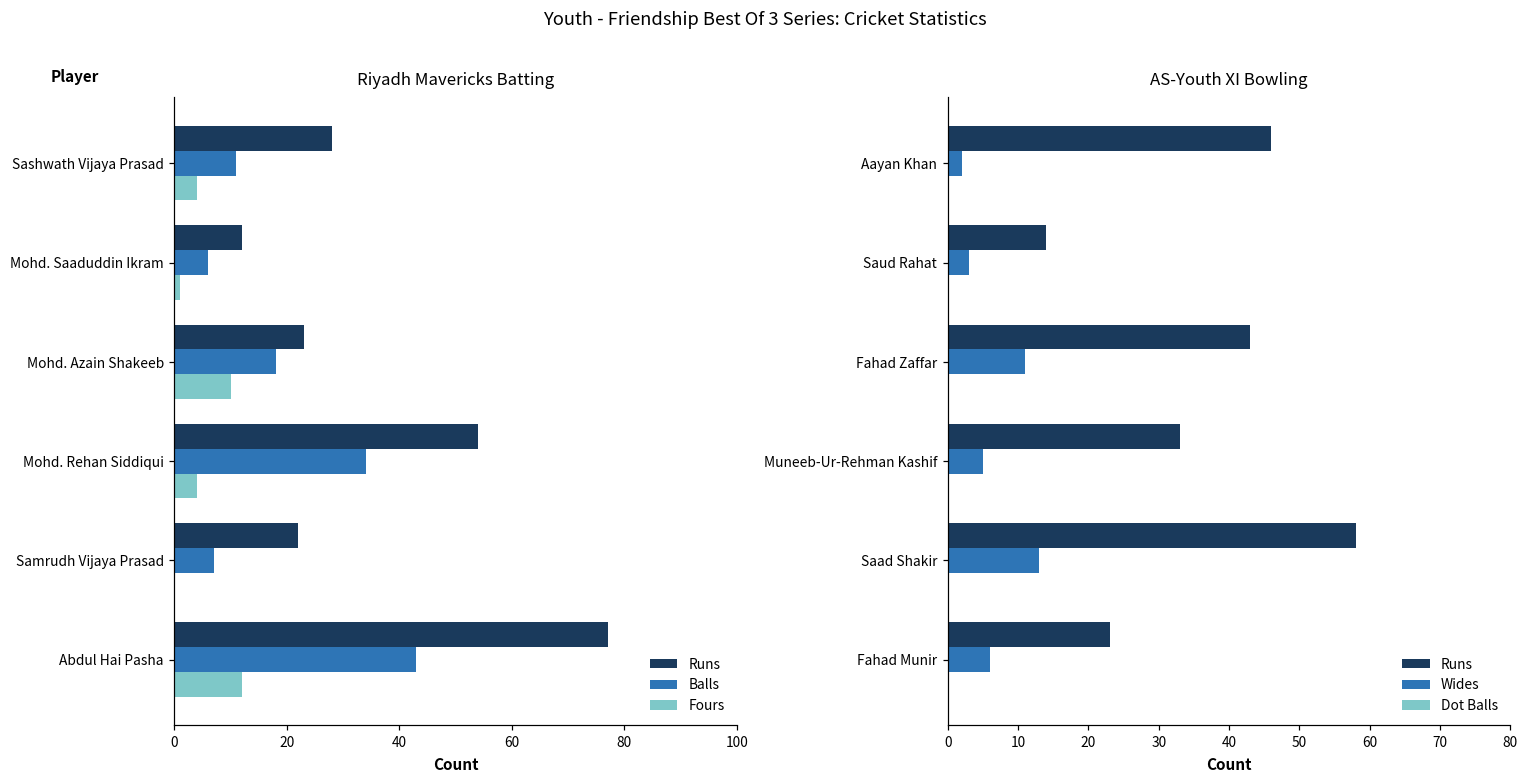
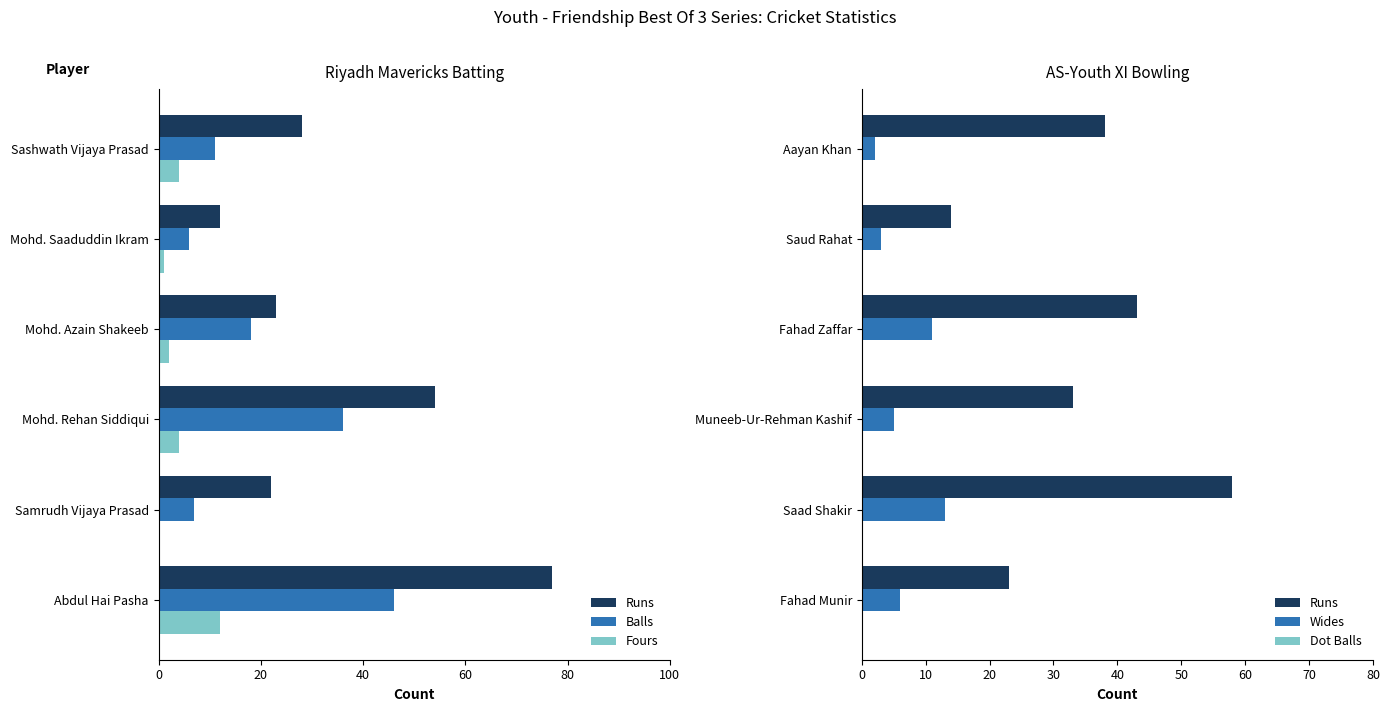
  {
    "Riyadh Mavericks Batting": {
      "Runs": {
        "Sashwath Vijaya Prasad": 28,
        "Mohd. Saaduddin Ikram": 12,
        "Mohd. Azain Shakeeb": 23,
        "Mohd. Rehan Siddiqui": 54,
        "Samrudh Vijaya Prasad": 22,
        "Abdul Hai Pasha": 77
      },
      "Balls": {
        "Sashwath Vijaya Prasad": 11,
        "Mohd. Saaduddin Ikram": 6,
        "Mohd. Azain Shakeeb": 18,
-       "Mohd. Rehan Siddiqui": 34,
+       "Mohd. Rehan Siddiqui": 36,
        "Samrudh Vijaya Prasad": 7,
-       "Abdul Hai Pasha": 43
+       "Abdul Hai Pasha": 46
      },
      "Fours": {
        "Sashwath Vijaya Prasad": 4,
        "Mohd. Saaduddin Ikram": 1,
-       "Mohd. Azain Shakeeb": 10,
+       "Mohd. Azain Shakeeb": 2,
        "Mohd. Rehan Siddiqui": 4,
        "Samrudh Vijaya Prasad": 0,
        "Abdul Hai Pasha": 12
      }
    },
    "AS-Youth XI Bowling": {
      "Runs": {
-       "Aayan Khan": 46,
+       "Aayan Khan": 38,
        "Saud Rahat": 14,
        "Fahad Zaffar": 43,
        "Muneeb-Ur-Rehman Kashif": 33,
        "Saad Shakir": 58,
        "Fahad Munir": 23
      },
      "Wides": {
        "Aayan Khan": 2,
        "Saud Rahat": 3,
        "Fahad Zaffar": 11,
        "Muneeb-Ur-Rehman Kashif": 5,
        "Saad Shakir": 13,
        "Fahad Munir": 6
      },
      "Dot Balls": {
        "Aayan Khan": 0,
        "Saud Rahat": 0,
        "Fahad Zaffar": 0,
        "Muneeb-Ur-Rehman Kashif": 0,
        "Saad Shakir": 0,
        "Fahad Munir": 0
      }
    }
  }
